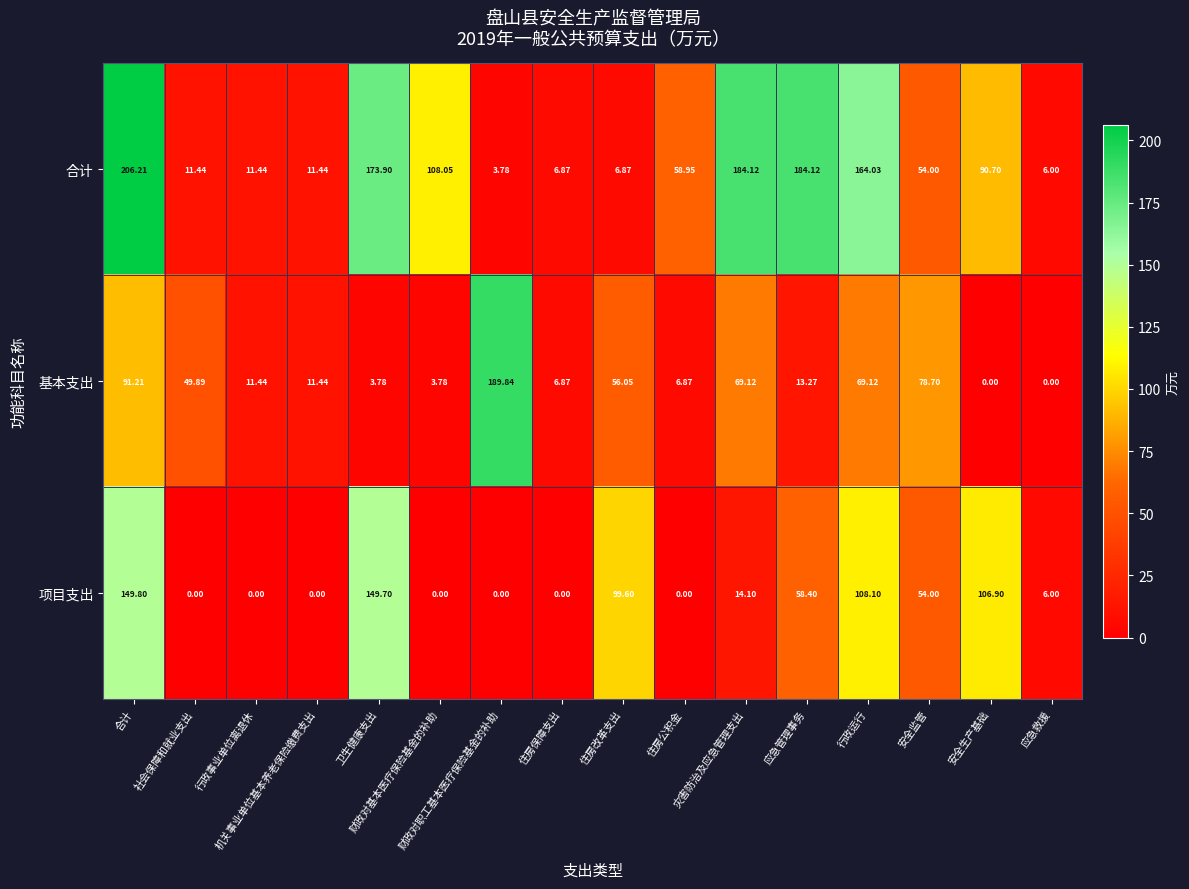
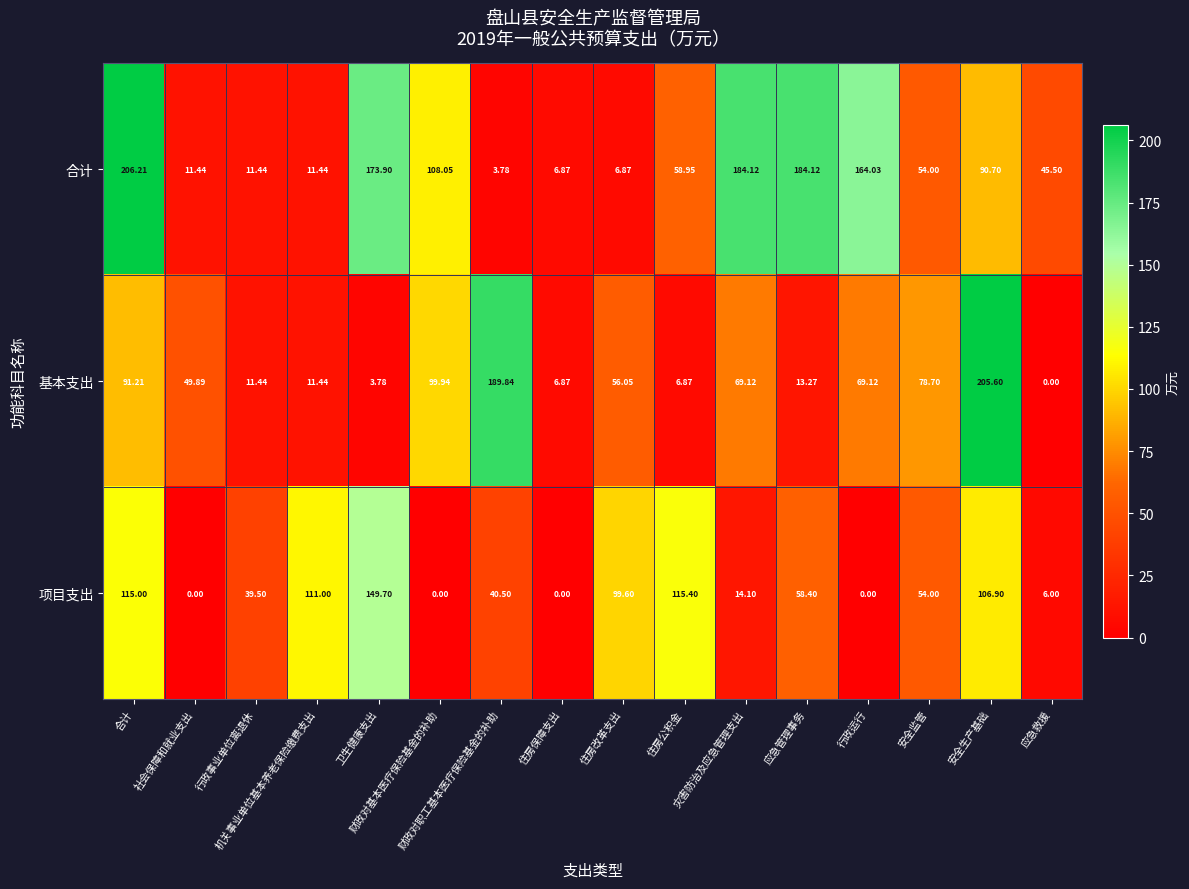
  {
    "合计": {
      "合计": 206.21,
      "社会保障和就业支出": 11.44,
      "行政事业单位离退休": 11.44,
      "机关事业单位基本养老保险缴费支出": 11.44,
      "卫生健康支出": 173.90,
      "财政对基本医疗保险基金的补助": 108.05,
      "财政对职工基本医疗保险基金的补助": 3.78,
      "住房保障支出": 6.87,
      "住房改革支出": 6.87,
      "住房公积金": 58.95,
      "灾害防治及应急管理支出": 184.12,
      "应急管理事务": 184.12,
      "行政运行": 164.03,
      "安全监管": 54.00,
      "安全生产基础": 90.70,
-     "应急救援": 6.00
+     "应急救援": 45.50
    },
    "基本支出": {
      "合计": 91.21,
      "社会保障和就业支出": 49.89,
      "行政事业单位离退休": 11.44,
      "机关事业单位基本养老保险缴费支出": 11.44,
      "卫生健康支出": 3.78,
-     "财政对基本医疗保险基金的补助": 3.78,
+     "财政对基本医疗保险基金的补助": 99.94,
      "财政对职工基本医疗保险基金的补助": 189.84,
      "住房保障支出": 6.87,
      "住房改革支出": 56.05,
      "住房公积金": 6.87,
      "灾害防治及应急管理支出": 69.12,
      "应急管理事务": 13.27,
      "行政运行": 69.12,
      "安全监管": 78.70,
-     "安全生产基础": 0.00,
+     "安全生产基础": 205.60,
      "应急救援": 0.00
    },
    "项目支出": {
-     "合计": 149.80,
+     "合计": 115.00,
      "社会保障和就业支出": 0.00,
-     "行政事业单位离退休": 0.00,
-     "机关事业单位基本养老保险缴费支出": 0.00,
+     "行政事业单位离退休": 39.50,
+     "机关事业单位基本养老保险缴费支出": 111.00,
      "卫生健康支出": 149.70,
      "财政对基本医疗保险基金的补助": 0.00,
-     "财政对职工基本医疗保险基金的补助": 0.00,
+     "财政对职工基本医疗保险基金的补助": 40.50,
      "住房保障支出": 0.00,
      "住房改革支出": 99.60,
-     "住房公积金": 0.00,
+     "住房公积金": 115.40,
      "灾害防治及应急管理支出": 14.10,
      "应急管理事务": 58.40,
-     "行政运行": 108.10,
+     "行政运行": 0.00,
      "安全监管": 54.00,
      "安全生产基础": 106.90,
      "应急救援": 6.00
    }
  }
